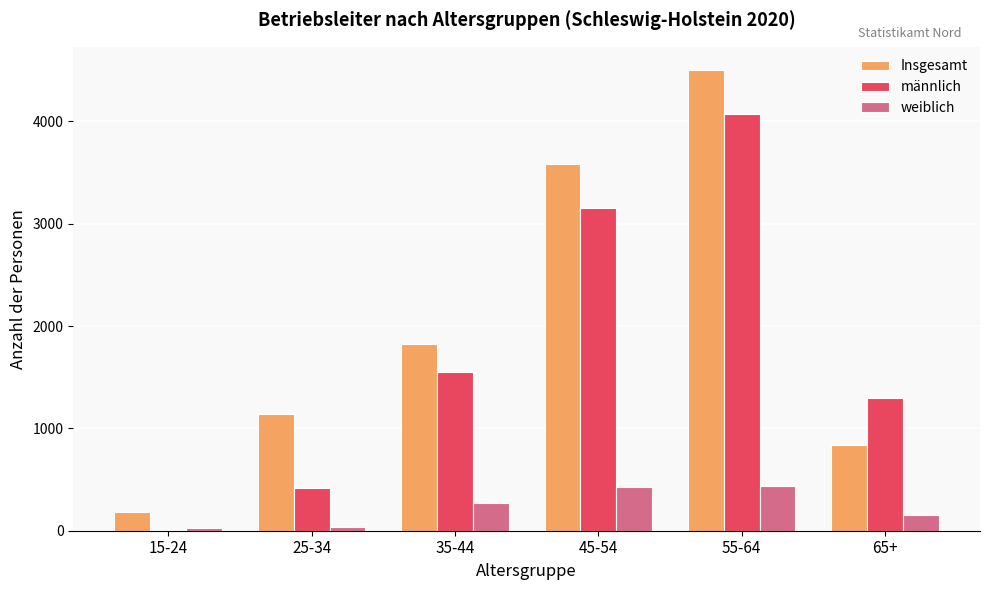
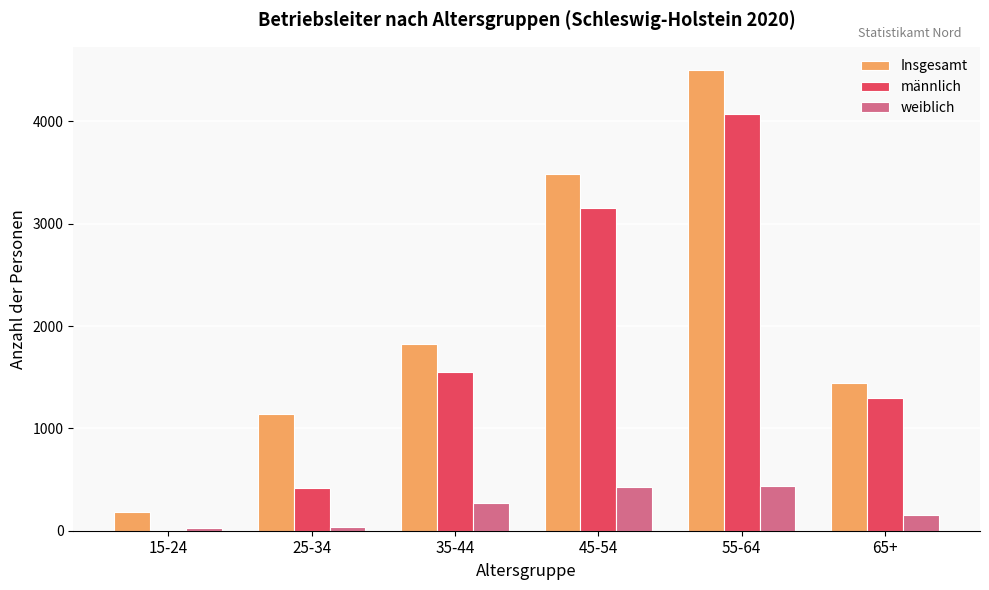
  {
    "Insgesamt": {
      "15-24": 180,
      "25-34": 1140,
      "35-44": 1820,
-     "45-54": 3590,
+     "45-54": 3490,
      "55-64": 4500,
-     "65+": 830
+     "65+": 1450
    }
  }
